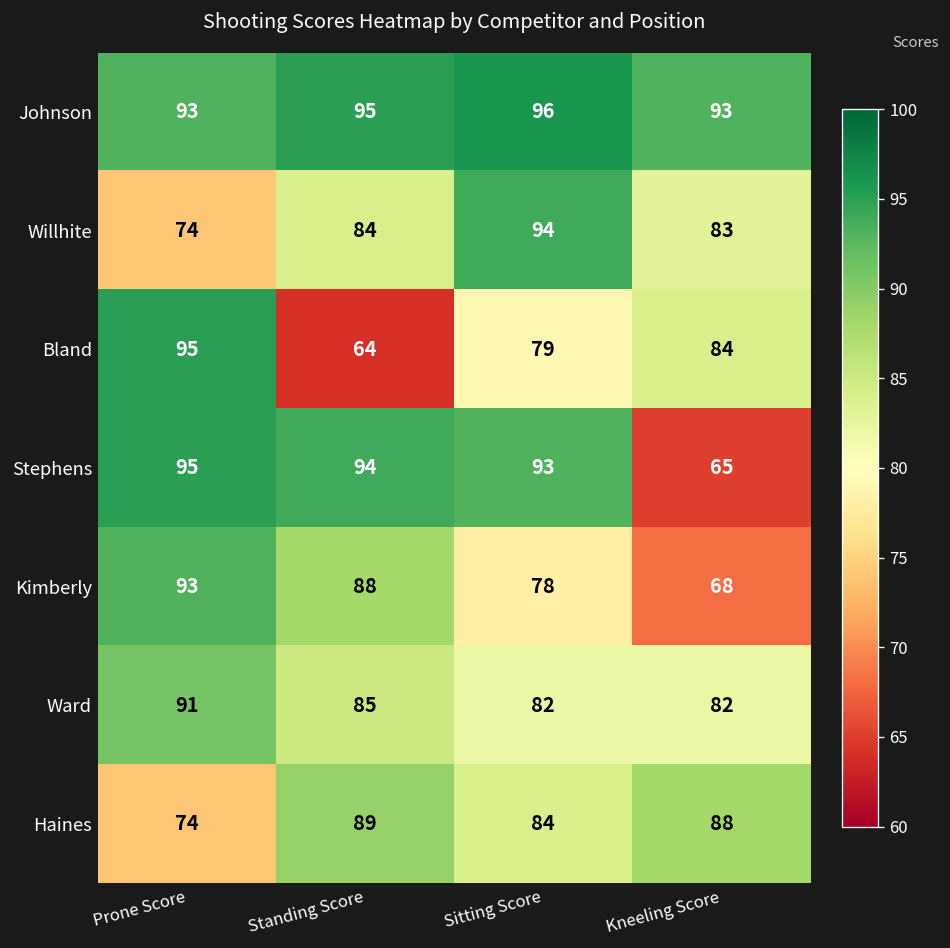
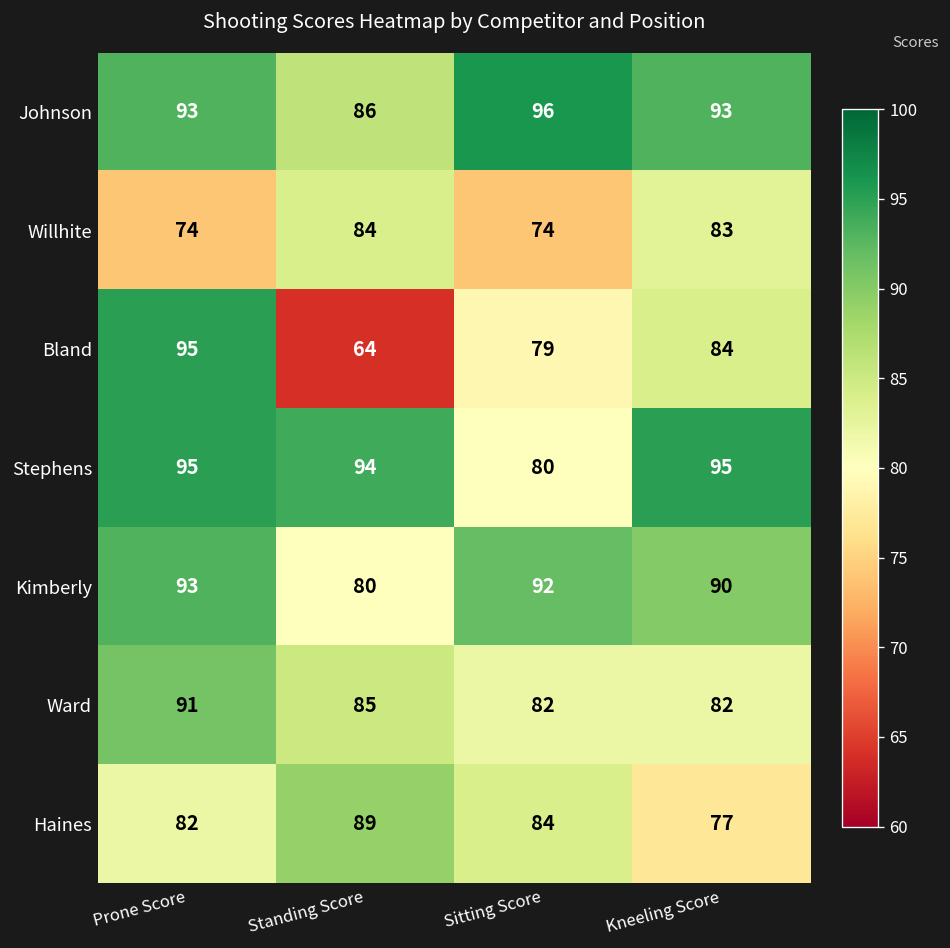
  {
    "Johnson": {
      "Prone Score": 93,
-     "Standing Score": 95,
+     "Standing Score": 86,
      "Sitting Score": 96,
      "Kneeling Score": 93
    },
    "Willhite": {
      "Prone Score": 74,
      "Standing Score": 84,
-     "Sitting Score": 94,
+     "Sitting Score": 74,
      "Kneeling Score": 83
    },
    "Bland": {
      "Prone Score": 95,
      "Standing Score": 64,
      "Sitting Score": 79,
      "Kneeling Score": 84
    },
    "Stephens": {
      "Prone Score": 95,
      "Standing Score": 94,
-     "Sitting Score": 93,
-     "Kneeling Score": 65
+     "Sitting Score": 80,
+     "Kneeling Score": 95
    },
    "Kimberly": {
      "Prone Score": 93,
-     "Standing Score": 88,
-     "Sitting Score": 78,
-     "Kneeling Score": 68
+     "Standing Score": 80,
+     "Sitting Score": 92,
+     "Kneeling Score": 90
    },
    "Ward": {
      "Prone Score": 91,
      "Standing Score": 85,
      "Sitting Score": 82,
      "Kneeling Score": 82
    },
    "Haines": {
-     "Prone Score": 74,
+     "Prone Score": 82,
      "Standing Score": 89,
      "Sitting Score": 84,
-     "Kneeling Score": 88
+     "Kneeling Score": 77
    }
  }
